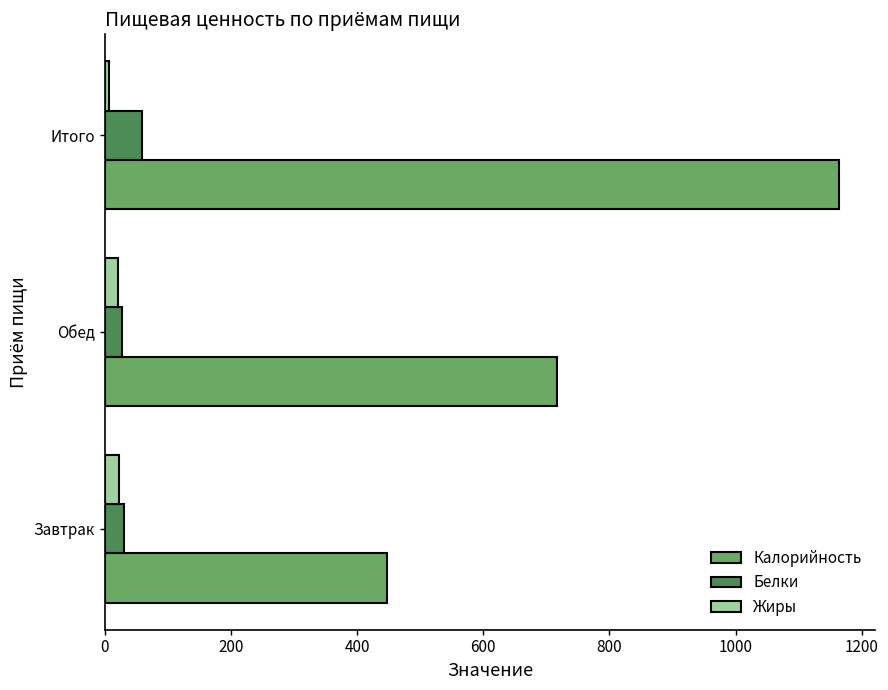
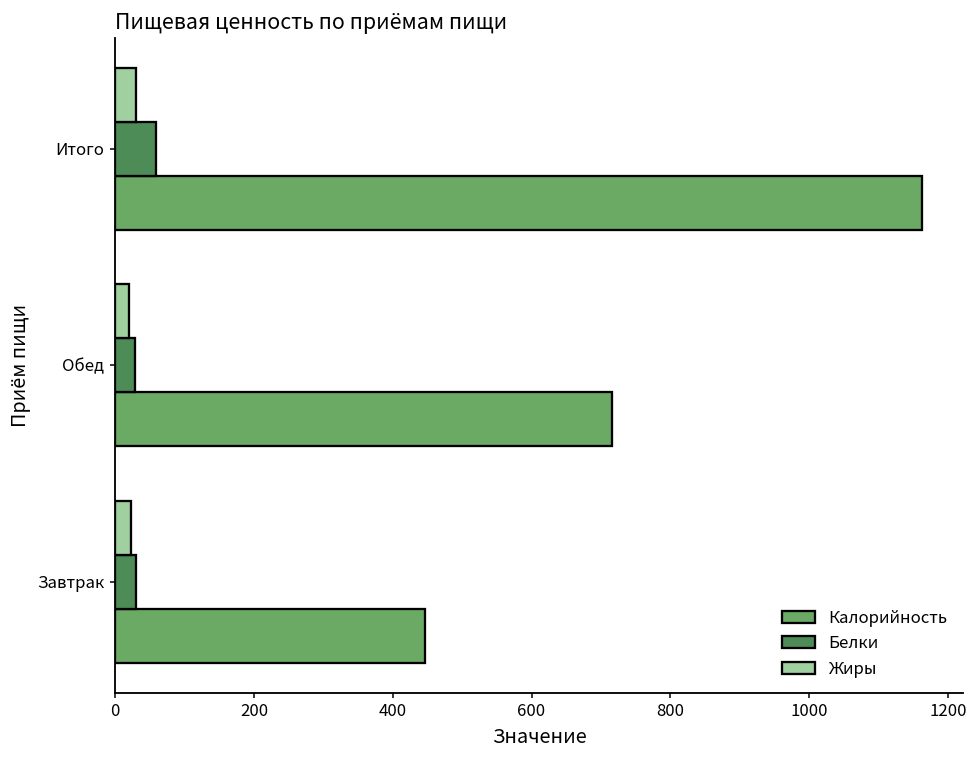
  {
    "Жиры": {
-     "Итого": 10,
+     "Итого": 30,
      "Обед": 20,
      "Завтрак": 20
    }
  }
